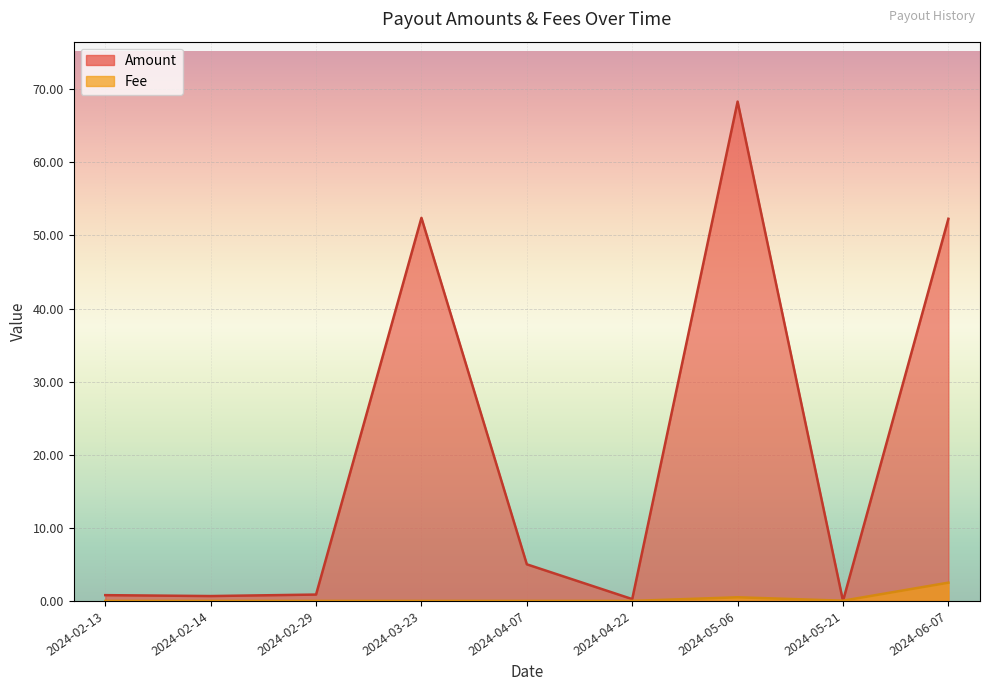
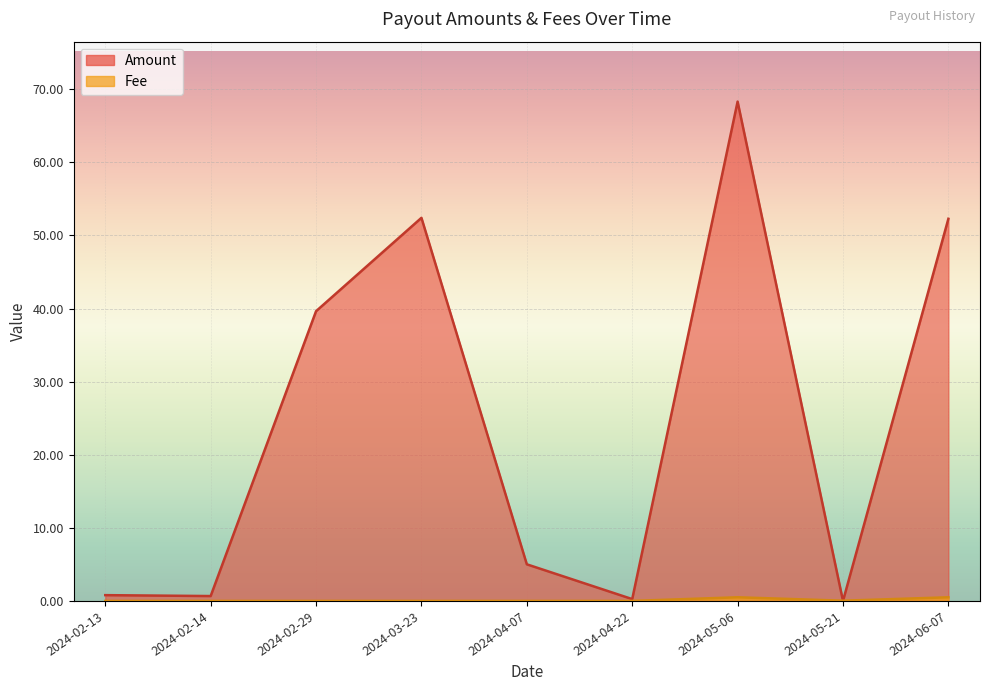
  {
    "Amount": {
      "2024-02-13": 1,
      "2024-02-14": 1,
-     "2024-02-29": 1,
+     "2024-02-29": 40,
      "2024-03-23": 52,
      "2024-04-07": 5,
      "2024-05-06": 68,
      "2024-06-07": 52
    },
    "Fee": {
      "2024-02-13": 0,
      "2024-02-14": 0,
      "2024-02-29": 0,
      "2024-03-23": 0,
      "2024-04-07": 0,
      "2024-05-06": 1,
-     "2024-06-07": 3
+     "2024-06-07": 1
    }
  }
